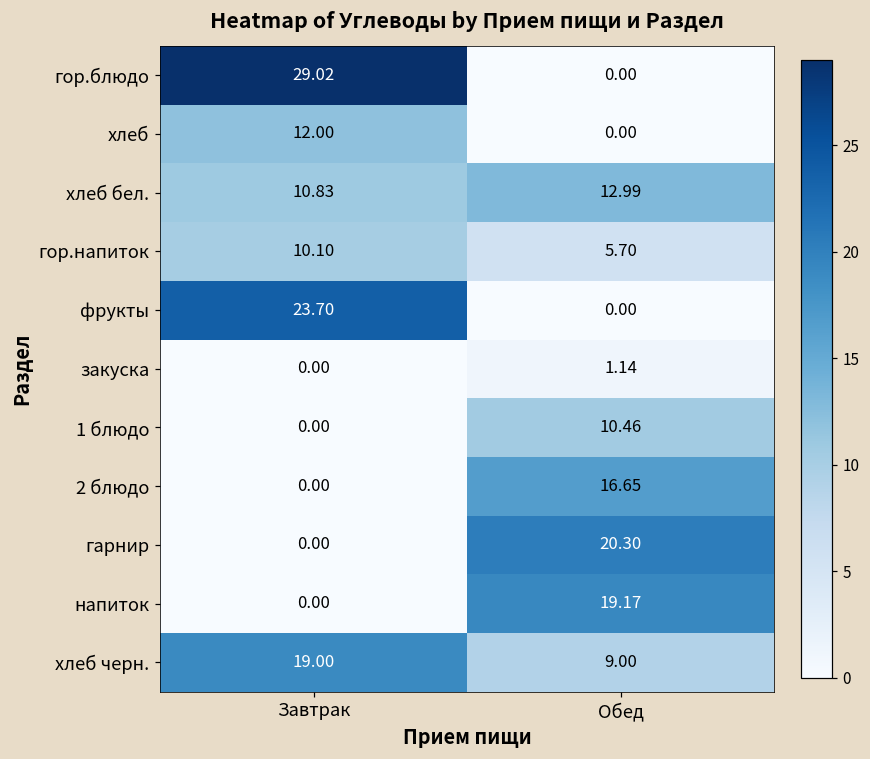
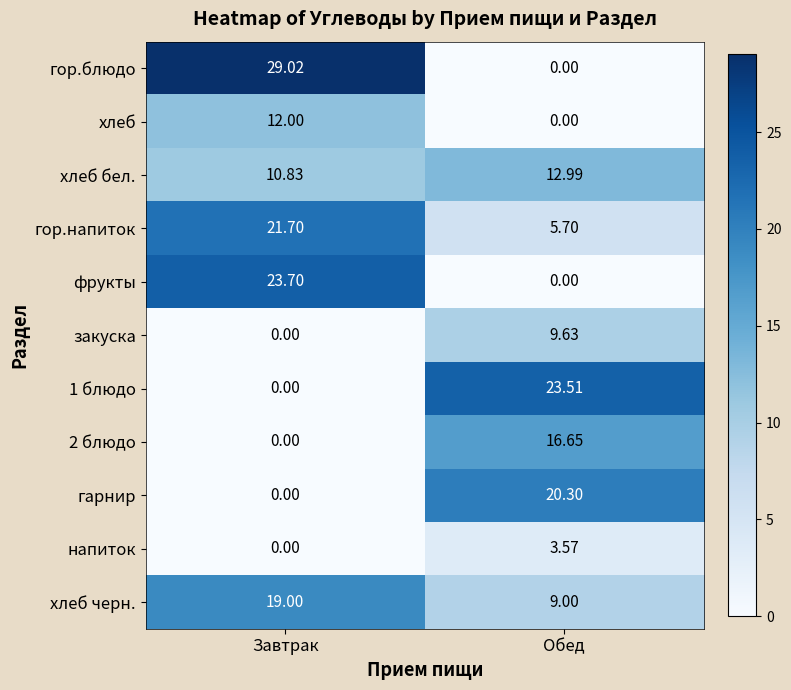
  {
    "гор.блюдо": {
      "Завтрак": 29.02,
      "Обед": 0.00
    },
    "хлеб": {
      "Завтрак": 12.00,
      "Обед": 0.00
    },
    "хлеб бел.": {
      "Завтрак": 10.83,
      "Обед": 12.99
    },
    "гор.напиток": {
-     "Завтрак": 10.10,
+     "Завтрак": 21.70,
      "Обед": 5.70
    },
    "фрукты": {
      "Завтрак": 23.70,
      "Обед": 0.00
    },
    "закуска": {
      "Завтрак": 0.00,
-     "Обед": 1.14
+     "Обед": 9.63
    },
    "1 блюдо": {
      "Завтрак": 0.00,
-     "Обед": 10.46
+     "Обед": 23.51
    },
    "2 блюдо": {
      "Завтрак": 0.00,
      "Обед": 16.65
    },
    "гарнир": {
      "Завтрак": 0.00,
      "Обед": 20.30
    },
    "напиток": {
      "Завтрак": 0.00,
-     "Обед": 19.17
+     "Обед": 3.57
    },
    "хлеб черн.": {
      "Завтрак": 19.00,
      "Обед": 9.00
    }
  }
